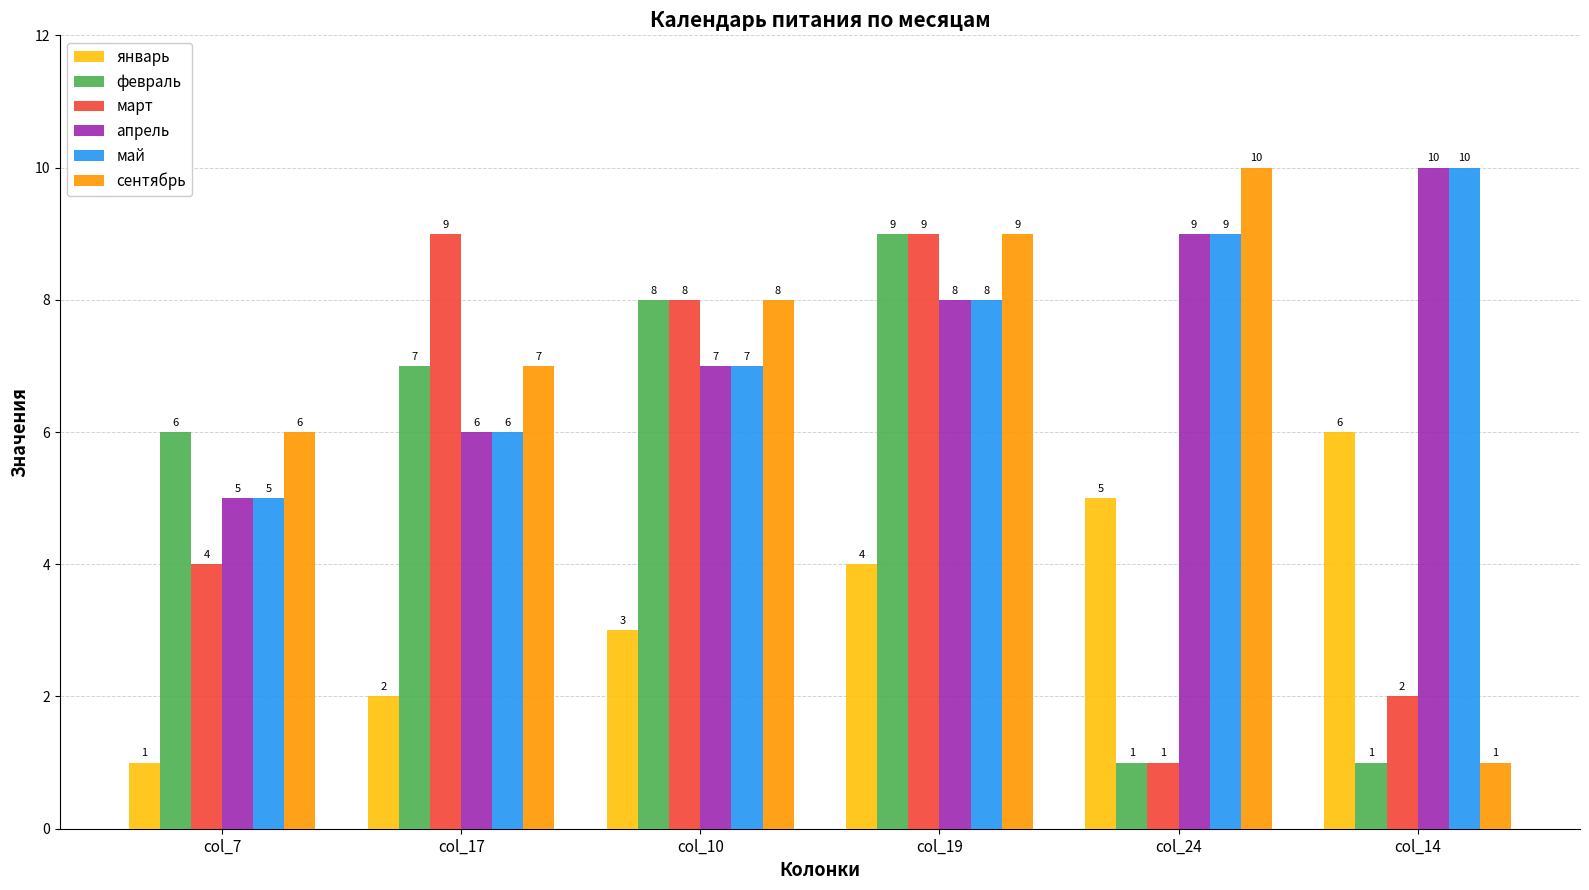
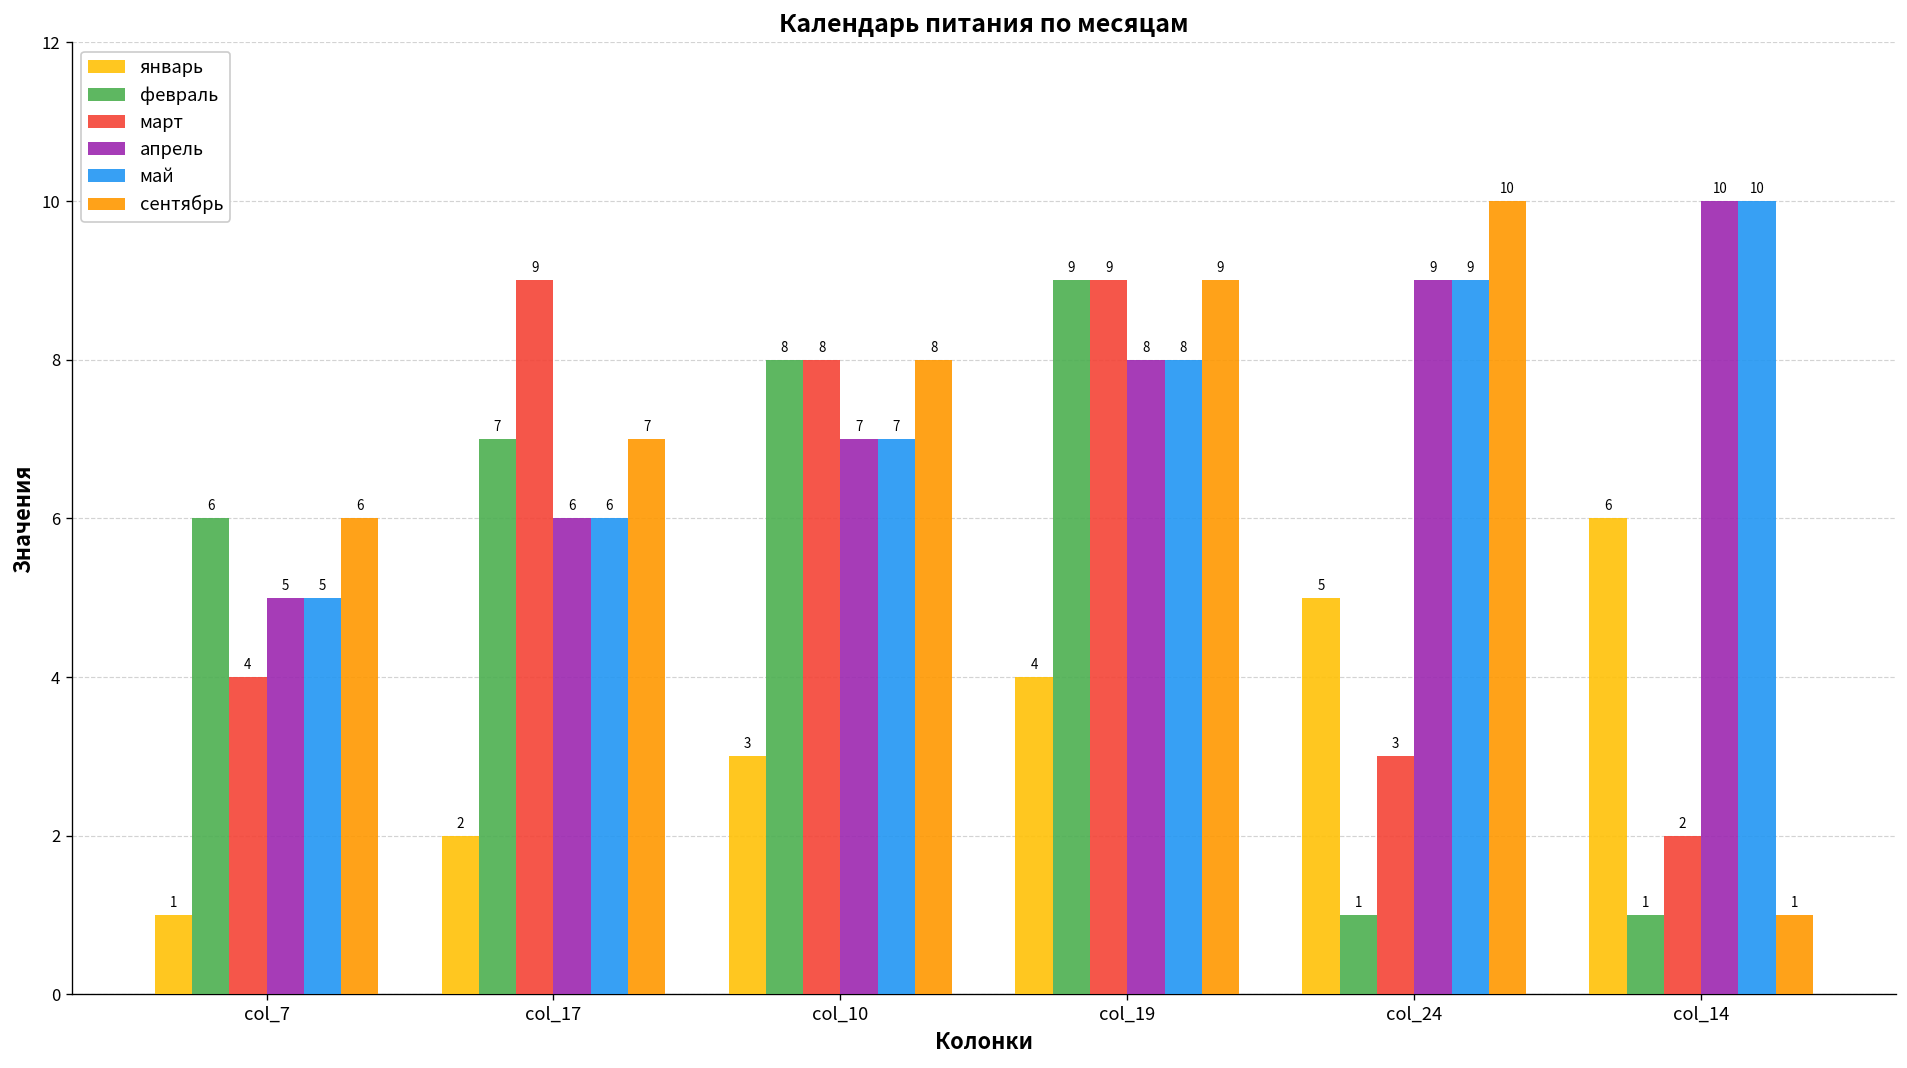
  {
    "февраль": {
      "col_7": 6,
      "col_17": 7,
      "col_10": 8,
      "col_19": 9,
      "col_24": 1,
      "col_14": 1
    },
    "март": {
      "col_7": 4,
      "col_17": 9,
      "col_10": 8,
      "col_19": 9,
-     "col_24": 1,
+     "col_24": 3,
      "col_14": 2
    },
    "апрель": {
      "col_7": 5,
      "col_17": 6,
      "col_10": 7,
      "col_19": 8,
      "col_24": 9,
      "col_14": 10
    },
    "май": {
      "col_7": 5,
      "col_17": 6,
      "col_10": 7,
      "col_19": 8,
      "col_24": 9,
      "col_14": 10
    }
  }
